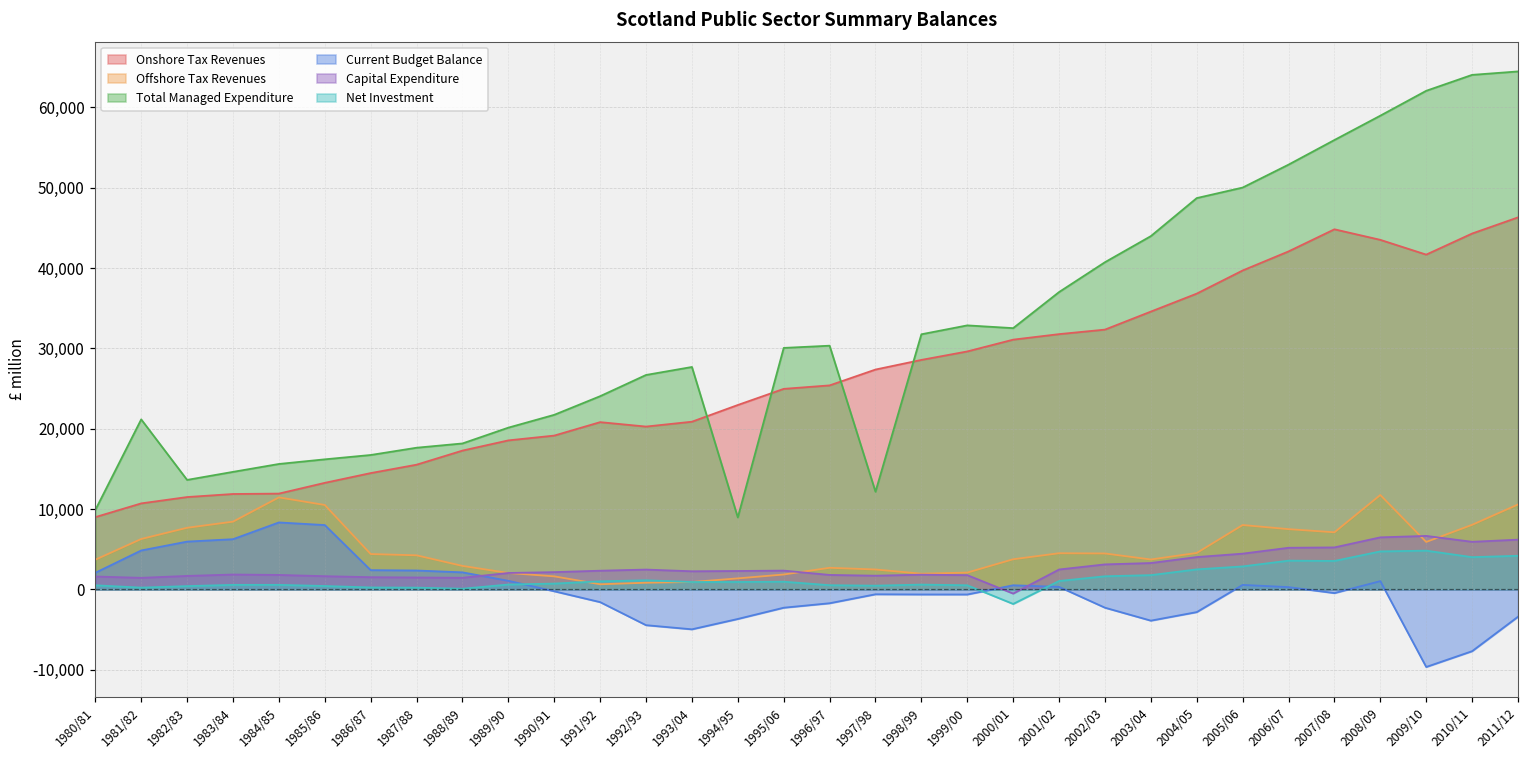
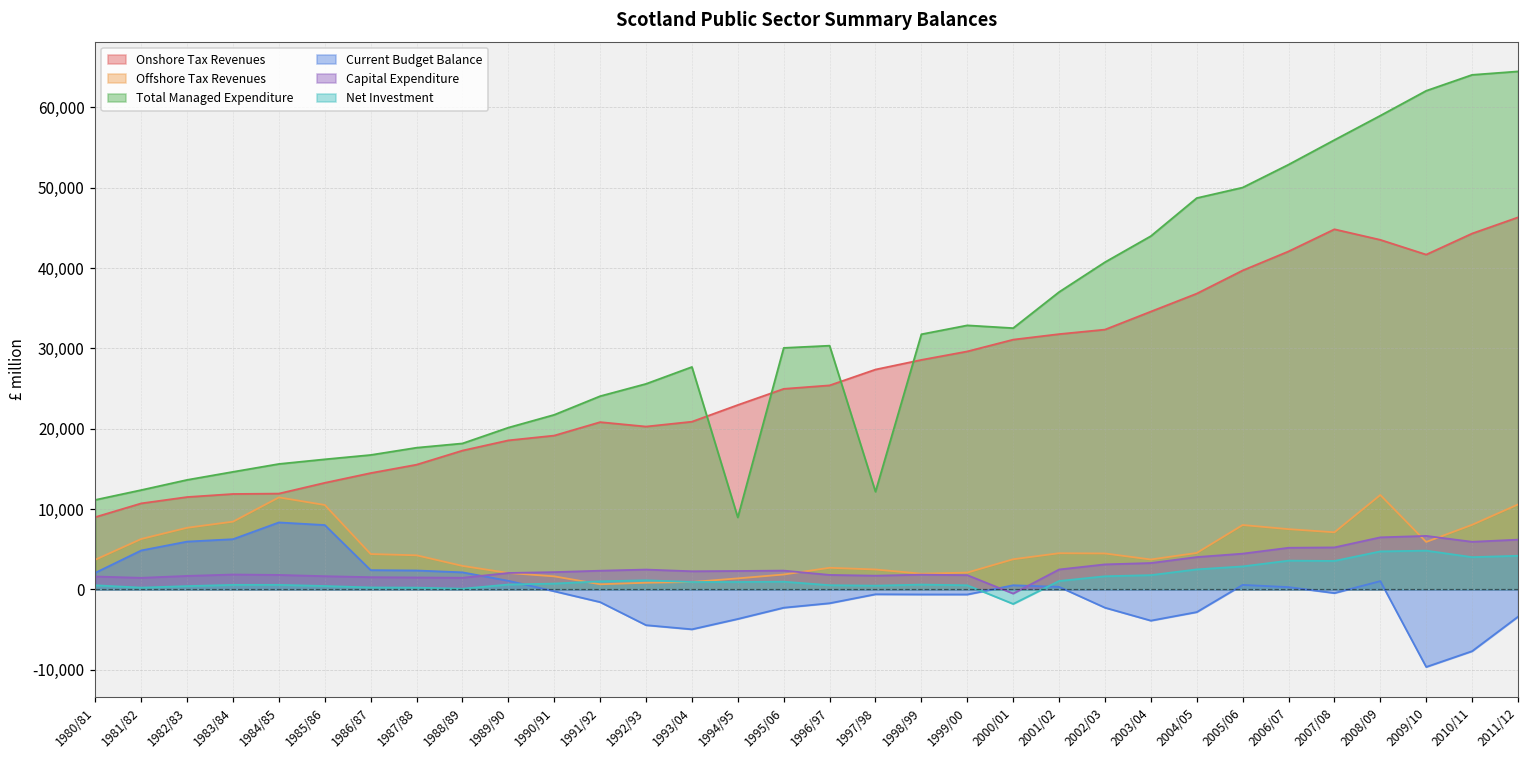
  {
    "Total Managed Expenditure": {
-     "1980/81": "10,000",
-     "1981/82": "21,000",
+     "1980/81": "11,000",
+     "1981/82": "12,000",
      "1982/83": "14,000",
      "1983/84": "15,000",
      "1984/85": "16,000",
      "1985/86": "16,000",
      "1986/87": "17,000",
      "1987/88": "18,000",
      "1988/89": "18,000",
      "1989/90": "20,000",
      "1990/91": "22,000",
      "1991/92": "24,000",
-     "1992/93": "27,000",
+     "1992/93": "26,000",
      "1993/04": "28,000",
      "1994/95": "9,000",
      "1995/06": "30,000",
      "1996/97": "30,000",
      "1997/98": "12,000",
      "1998/99": "32,000",
      "1999/00": "33,000",
      "2000/01": "33,000",
      "2001/02": "37,000",
      "2002/03": "41,000",
      "2003/04": "44,000",
      "2004/05": "49,000",
      "2005/06": "50,000",
      "2006/07": "53,000",
      "2007/08": "56,000",
      "2008/09": "59,000",
      "2009/10": "62,000",
      "2010/11": "64,000",
      "2011/12": "64,000"
    }
  }
